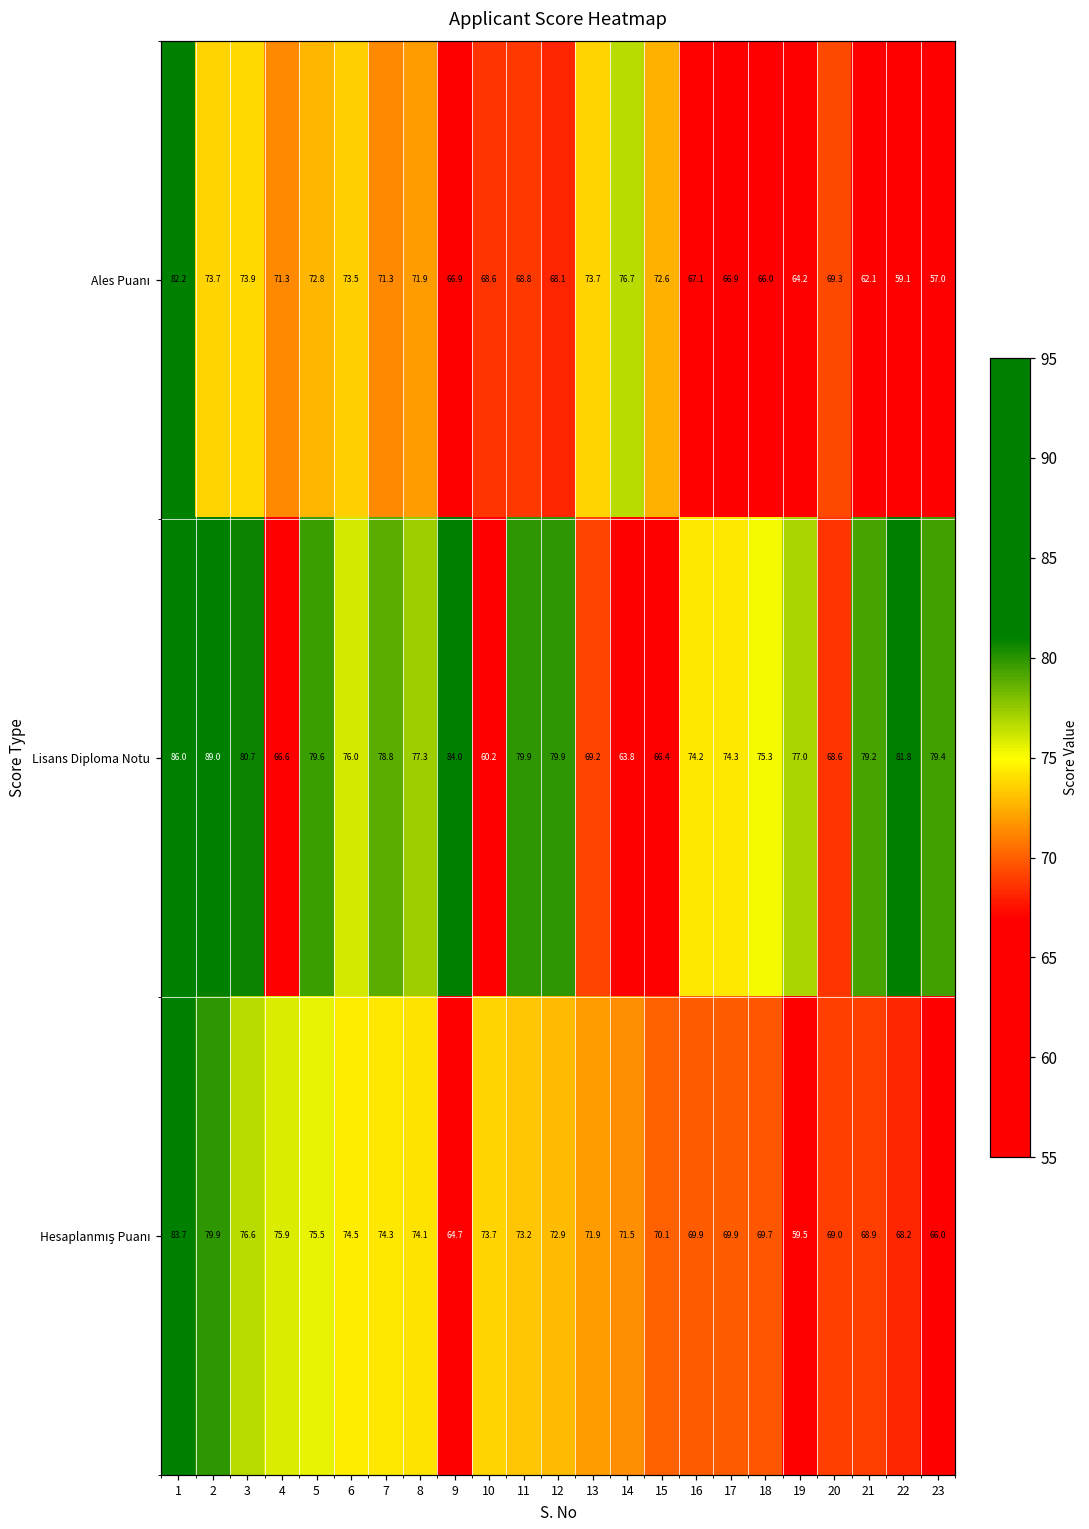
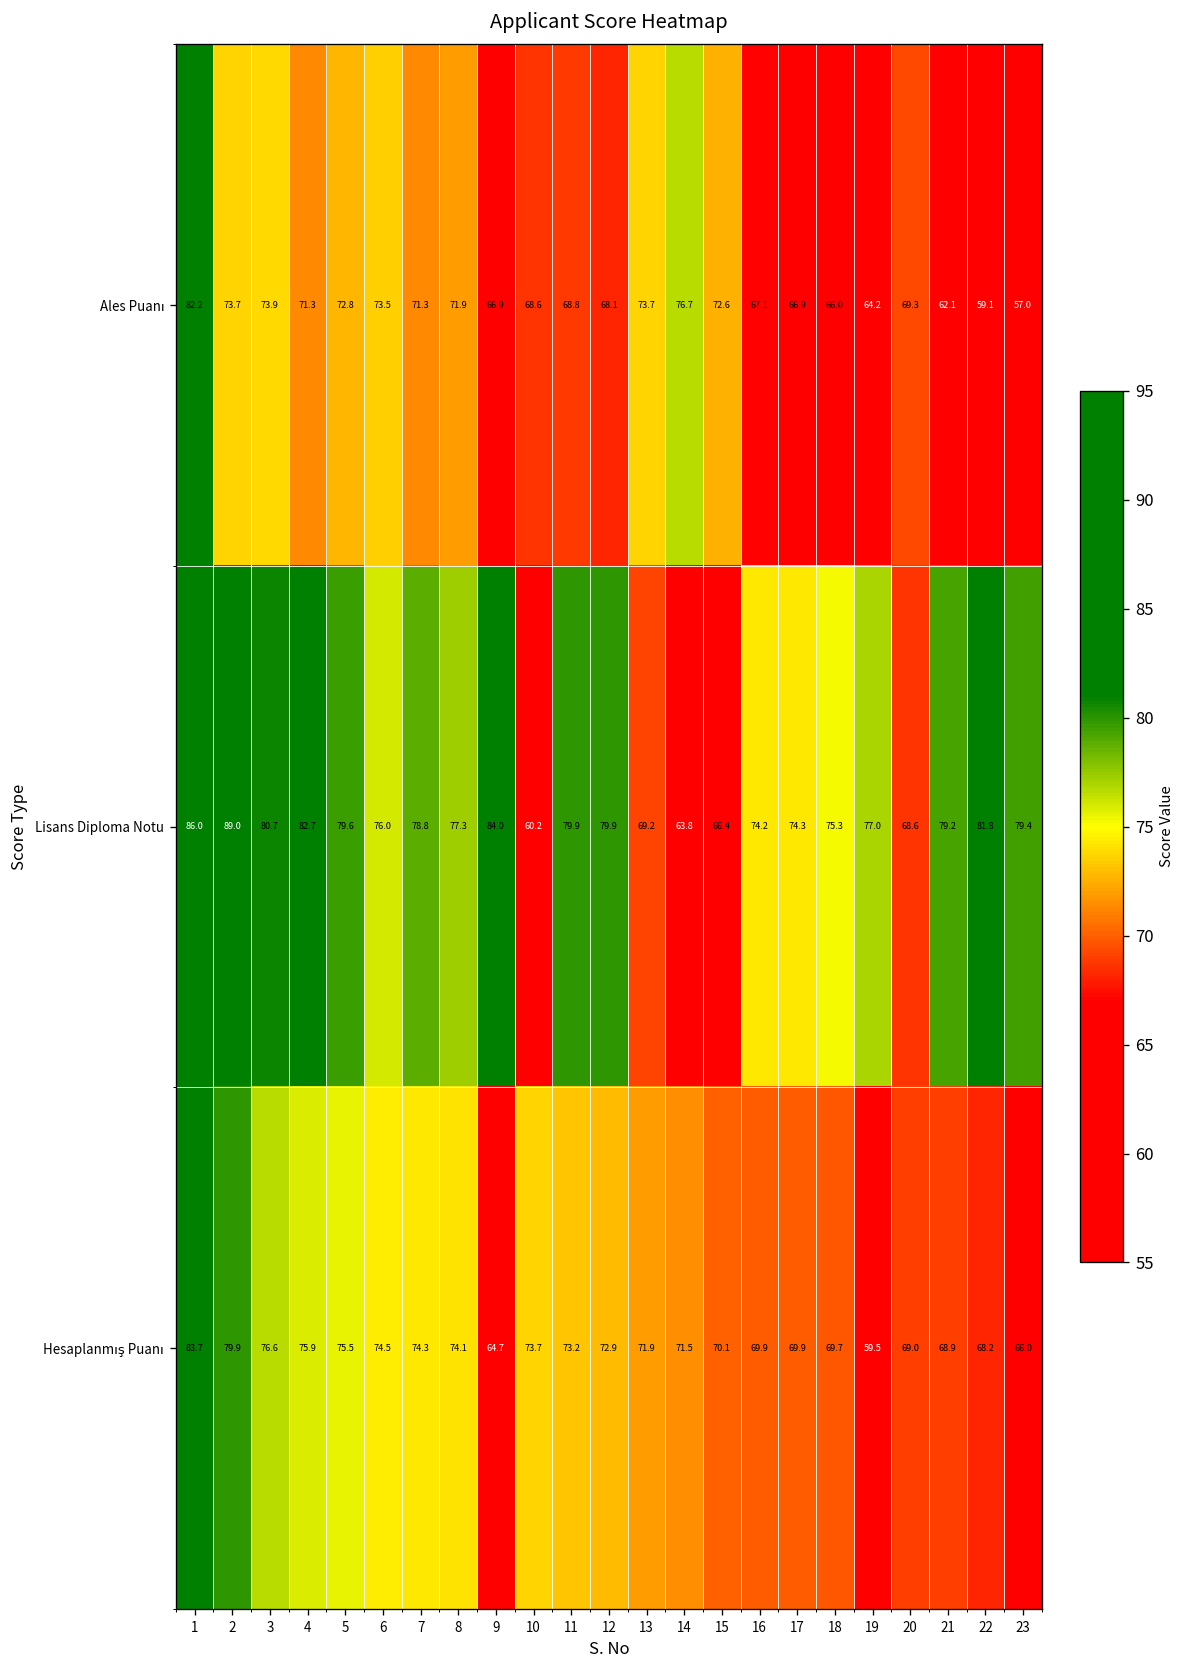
  {
    "Ales Puanı": {
      "1": 82.2,
      "2": 73.7,
      "3": 73.9,
      "4": 71.3,
      "5": 72.8,
      "6": 73.5,
      "7": 71.3,
      "8": 71.9,
      "9": 66.9,
      "10": 68.6,
      "11": 68.8,
      "12": 68.1,
      "13": 73.7,
      "14": 76.7,
      "15": 72.6,
      "16": 67.1,
      "17": 66.9,
      "18": 66.0,
      "19": 64.2,
      "20": 69.3,
      "21": 62.1,
      "22": 59.1,
      "23": 57.0
    },
    "Lisans Diploma Notu": {
      "1": 86.0,
      "2": 89.0,
      "3": 80.7,
-     "4": 66.6,
+     "4": 82.7,
      "5": 79.6,
      "6": 76.0,
      "7": 78.8,
      "8": 77.3,
      "9": 84.0,
      "10": 60.2,
      "11": 79.9,
      "12": 79.9,
      "13": 69.2,
      "14": 63.8,
      "15": 66.4,
      "16": 74.2,
      "17": 74.3,
      "18": 75.3,
      "19": 77.0,
      "20": 68.6,
      "21": 79.2,
      "22": 81.8,
      "23": 79.4
    },
    "Hesaplanmış Puanı": {
      "1": 83.7,
      "2": 79.9,
      "3": 76.6,
      "4": 75.9,
      "5": 75.5,
      "6": 74.5,
      "7": 74.3,
      "8": 74.1,
      "9": 64.7,
      "10": 73.7,
      "11": 73.2,
      "12": 72.9,
      "13": 71.9,
      "14": 71.5,
      "15": 70.1,
      "16": 69.9,
      "17": 69.9,
      "18": 69.7,
      "19": 59.5,
      "20": 69.0,
      "21": 68.9,
      "22": 68.2,
      "23": 66.0
    }
  }
